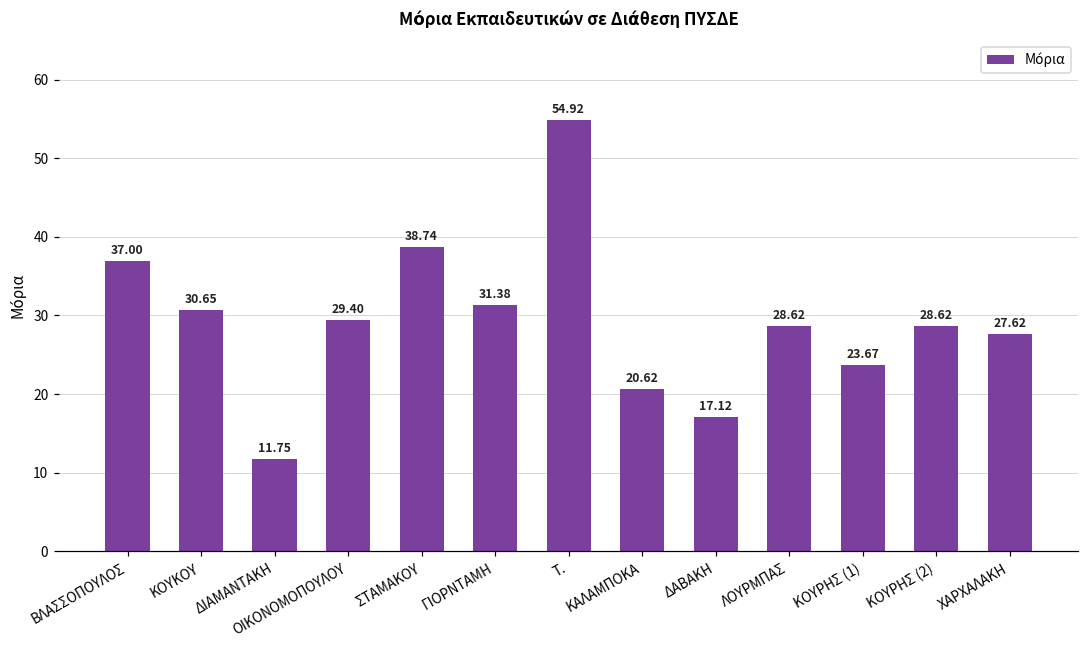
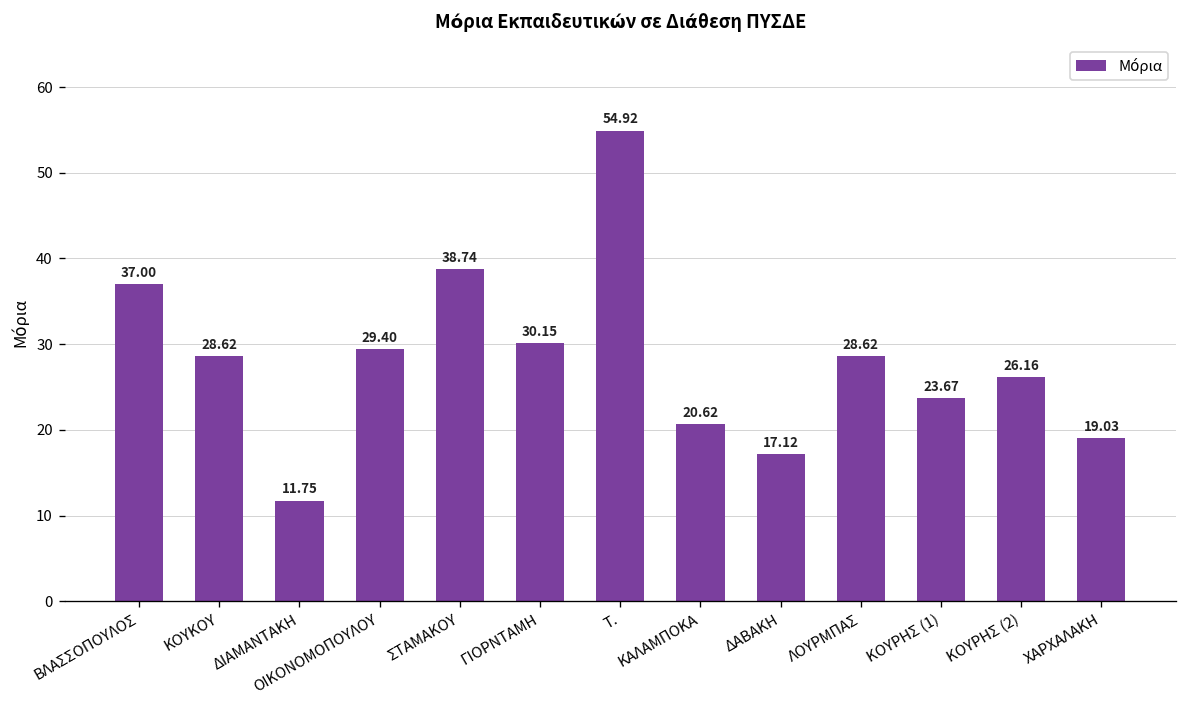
  {
    "ΒΛΑΣΣΟΠΟΥΛΟΣ": 37.00,
-   "ΚΟΥΚΟΥ": 30.65,
+   "ΚΟΥΚΟΥ": 28.62,
    "ΔΙΑΜΑΝΤΑΚΗ": 11.75,
    "ΟΙΚΟΝΟΜΟΠΟΥΛΟΥ": 29.40,
    "ΣΤΑΜΑΚΟΥ": 38.74,
-   "ΓΙΟΡΝΤΑΜΗ": 31.38,
+   "ΓΙΟΡΝΤΑΜΗ": 30.15,
    "Τ.": 54.92,
    "ΚΑΛΑΜΠΟΚΑ": 20.62,
    "ΔΑΒΑΚΗ": 17.12,
    "ΛΟΥΡΜΠΑΣ": 28.62,
    "ΚΟΥΡΗΣ (1)": 23.67,
-   "ΚΟΥΡΗΣ (2)": 28.62,
-   "ΧΑΡΧΑΛΑΚΗ": 27.62
+   "ΚΟΥΡΗΣ (2)": 26.16,
+   "ΧΑΡΧΑΛΑΚΗ": 19.03
  }
